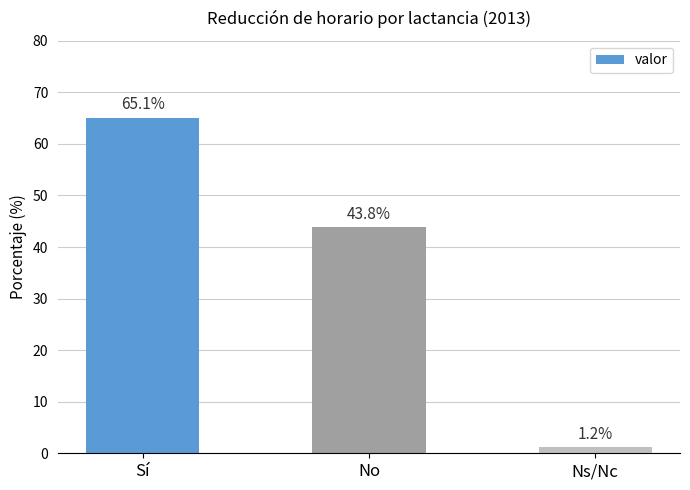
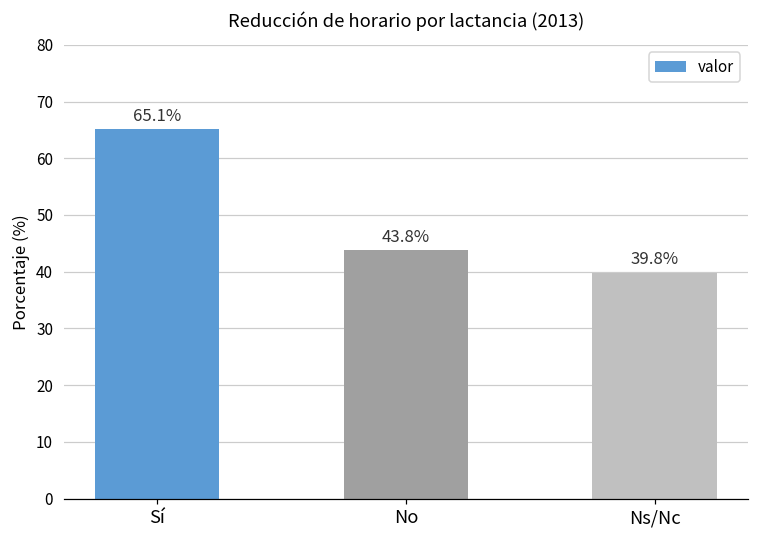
  {
    "Sí": "65.1%",
    "No": "43.8%",
-   "Ns/Nc": "1.2%"
+   "Ns/Nc": "39.8%"
  }
